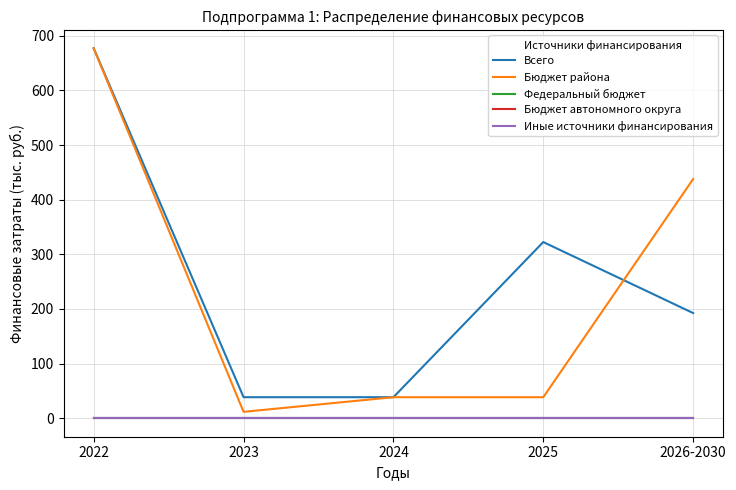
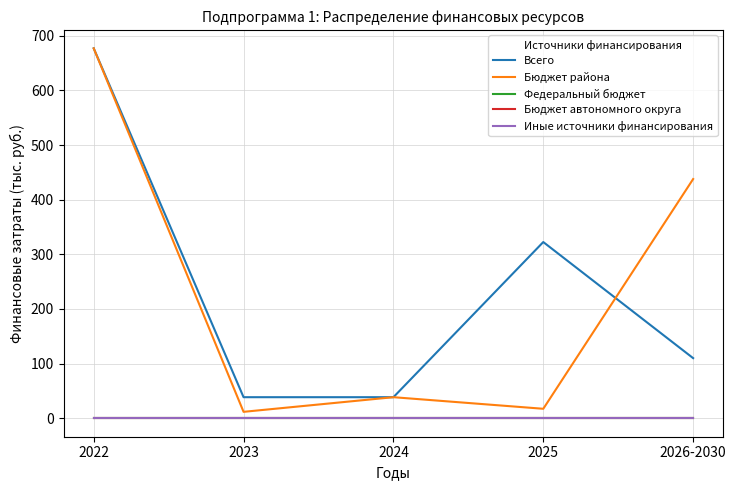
  {
    "Всего": {
      "2023": 40,
      "2025": 320,
-     "2026-2030": 190
+     "2026-2030": 110
    },
    "Бюджет района": {
      "2023": 10,
-     "2025": 40,
+     "2025": 20,
      "2026-2030": 440
    },
    "Иные источники финансирования": {
      "2022": 0,
      "2023": 0,
      "2024": 0,
      "2025": 0,
      "2026-2030": 0
    }
  }
